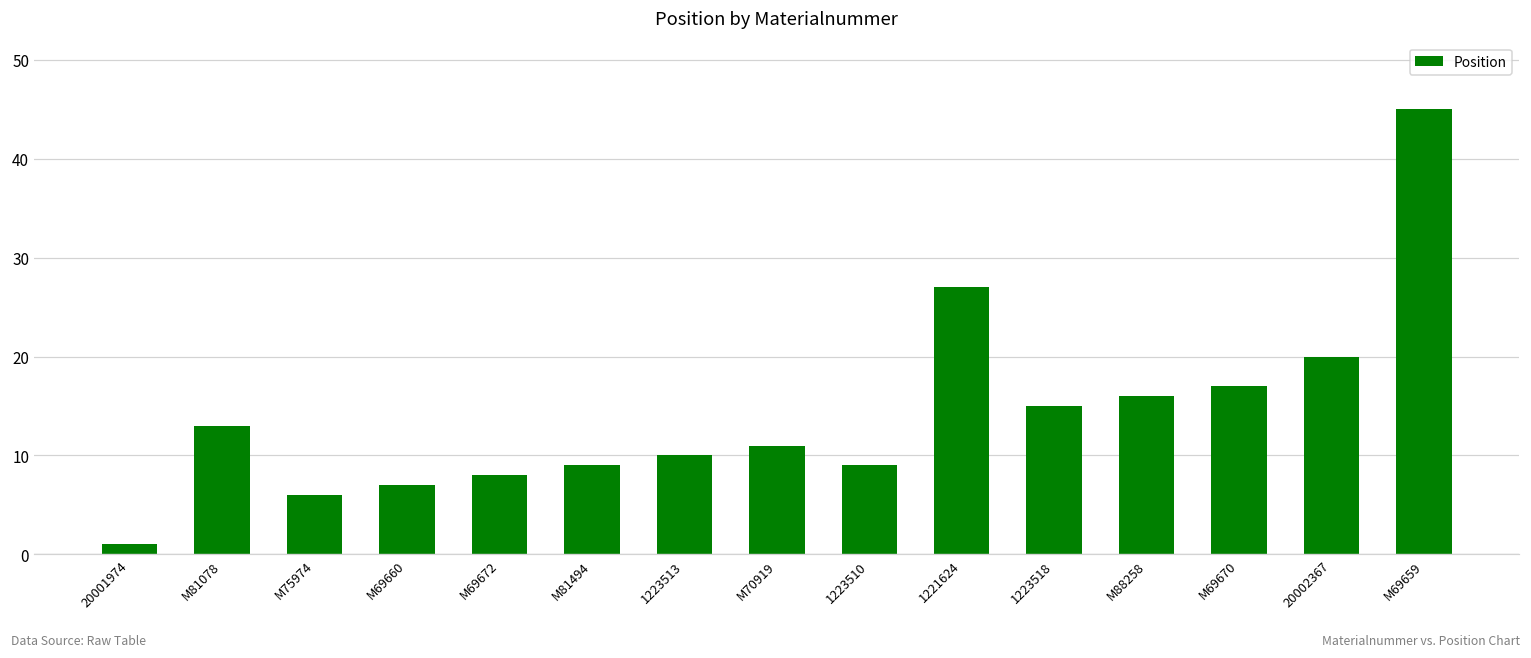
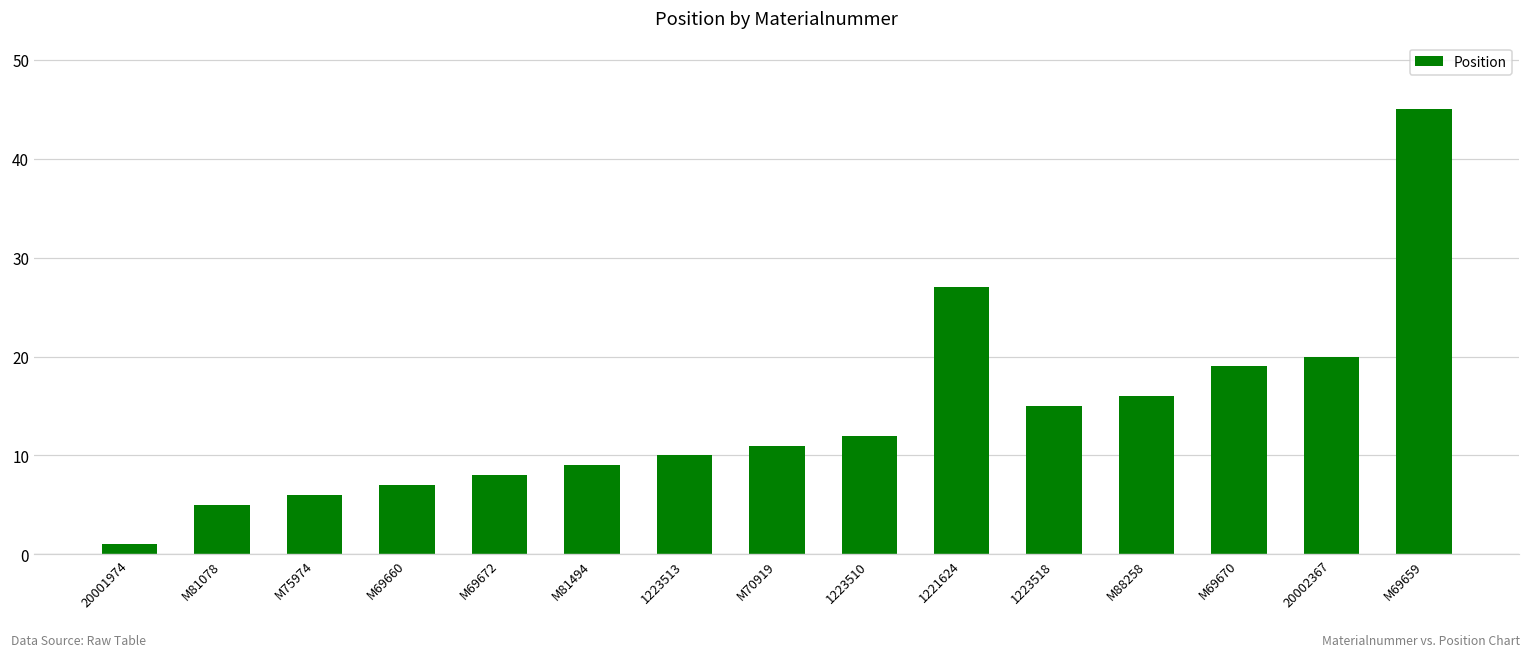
  {
    "20001974": 1,
-   "M81078": 13,
+   "M81078": 5,
    "M75974": 6,
    "M69660": 7,
    "M69672": 8,
    "M81494": 9,
    "1223513": 10,
    "M70919": 11,
-   "1223510": 9,
+   "1223510": 12,
    "1221624": 27,
    "1223518": 15,
    "M88258": 16,
-   "M69670": 17,
+   "M69670": 19,
    "20002367": 20,
    "M69659": 45
  }
